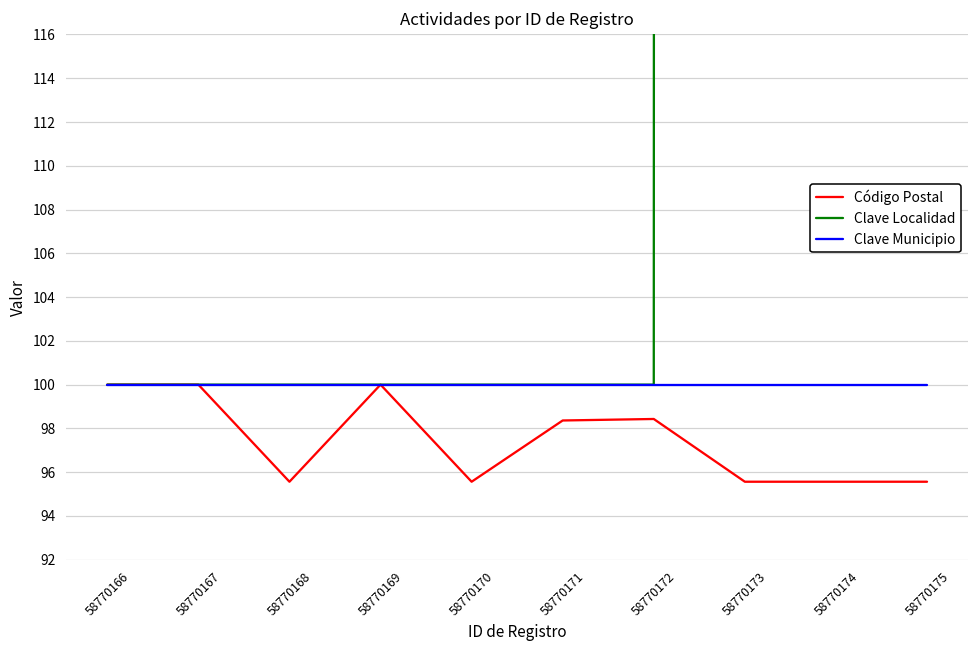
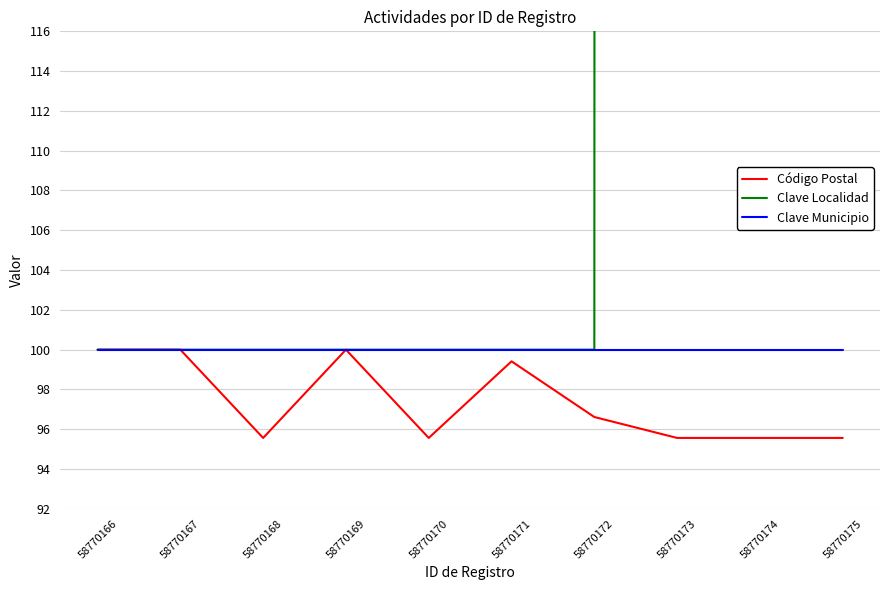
  {
    "Código Postal": {
      "58770168": 95.6,
      "58770170": 95.6,
-     "58770171": 98.4,
-     "58770172": 98.4,
+     "58770171": 99.4,
+     "58770172": 96.6,
      "58770173": 95.6,
      "58770174": 95.6,
      "58770175": 95.6
    },
    "Clave Municipio": {
      "58770173": 100.0,
      "58770174": 100.0,
      "58770175": 100.0
    }
  }
